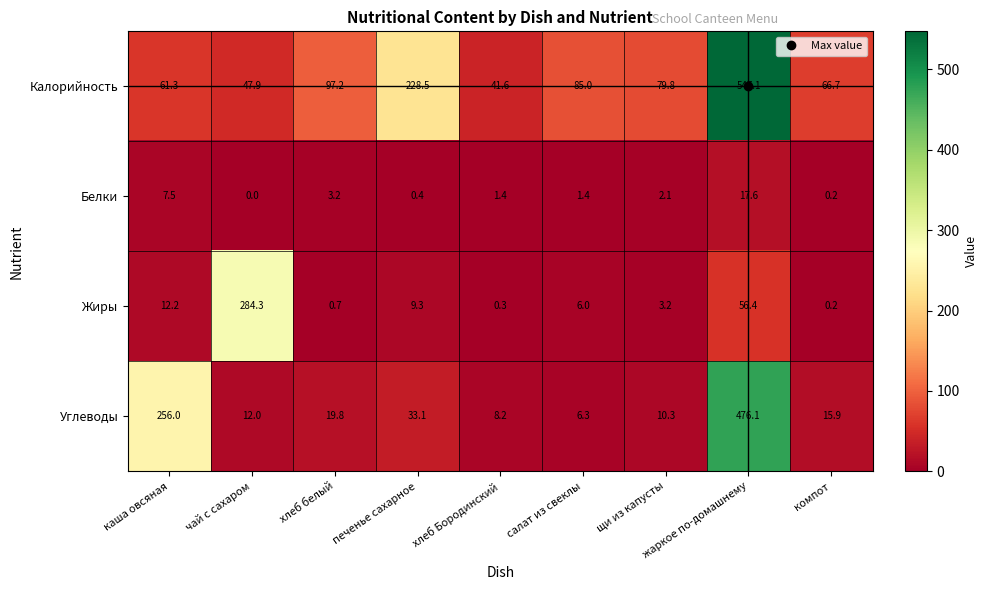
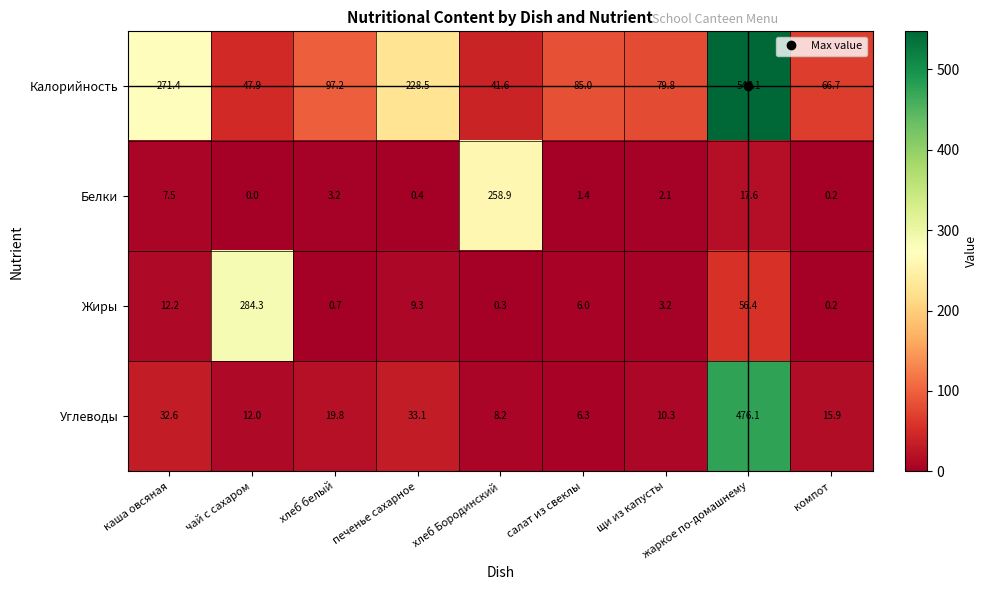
  {
    "Калорийность": {
-     "каша овсяная": 61.3,
+     "каша овсяная": 271.4,
      "чай с сахаром": 47.9,
      "хлеб белый": 97.2,
      "печенье сахарное": 228.5,
      "хлеб Бородинский": 41.6,
      "салат из свеклы": 85.0,
      "щи из капусты": 79.8,
      "компот": 66.7
    },
    "Белки": {
      "каша овсяная": 7.5,
      "чай с сахаром": 0.0,
      "хлеб белый": 3.2,
      "печенье сахарное": 0.4,
-     "хлеб Бородинский": 1.4,
+     "хлеб Бородинский": 258.9,
      "салат из свеклы": 1.4,
      "щи из капусты": 2.1,
      "жаркое по-домашнему": 17.6,
      "компот": 0.2
    },
    "Жиры": {
      "каша овсяная": 12.2,
      "чай с сахаром": 284.3,
      "хлеб белый": 0.7,
      "печенье сахарное": 9.3,
      "хлеб Бородинский": 0.3,
      "салат из свеклы": 6.0,
      "щи из капусты": 3.2,
      "жаркое по-домашнему": 56.4,
      "компот": 0.2
    },
    "Углеводы": {
-     "каша овсяная": 256.0,
+     "каша овсяная": 32.6,
      "чай с сахаром": 12.0,
      "хлеб белый": 19.8,
      "печенье сахарное": 33.1,
      "хлеб Бородинский": 8.2,
      "салат из свеклы": 6.3,
      "щи из капусты": 10.3,
      "жаркое по-домашнему": 476.1,
      "компот": 15.9
    }
  }
